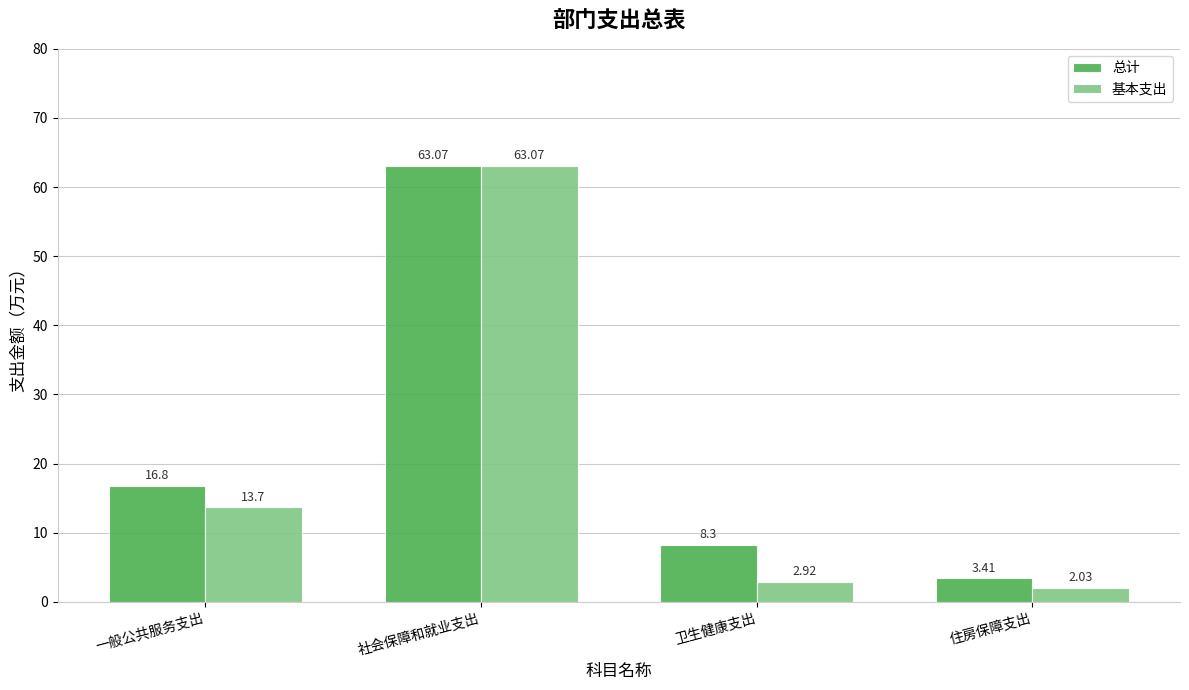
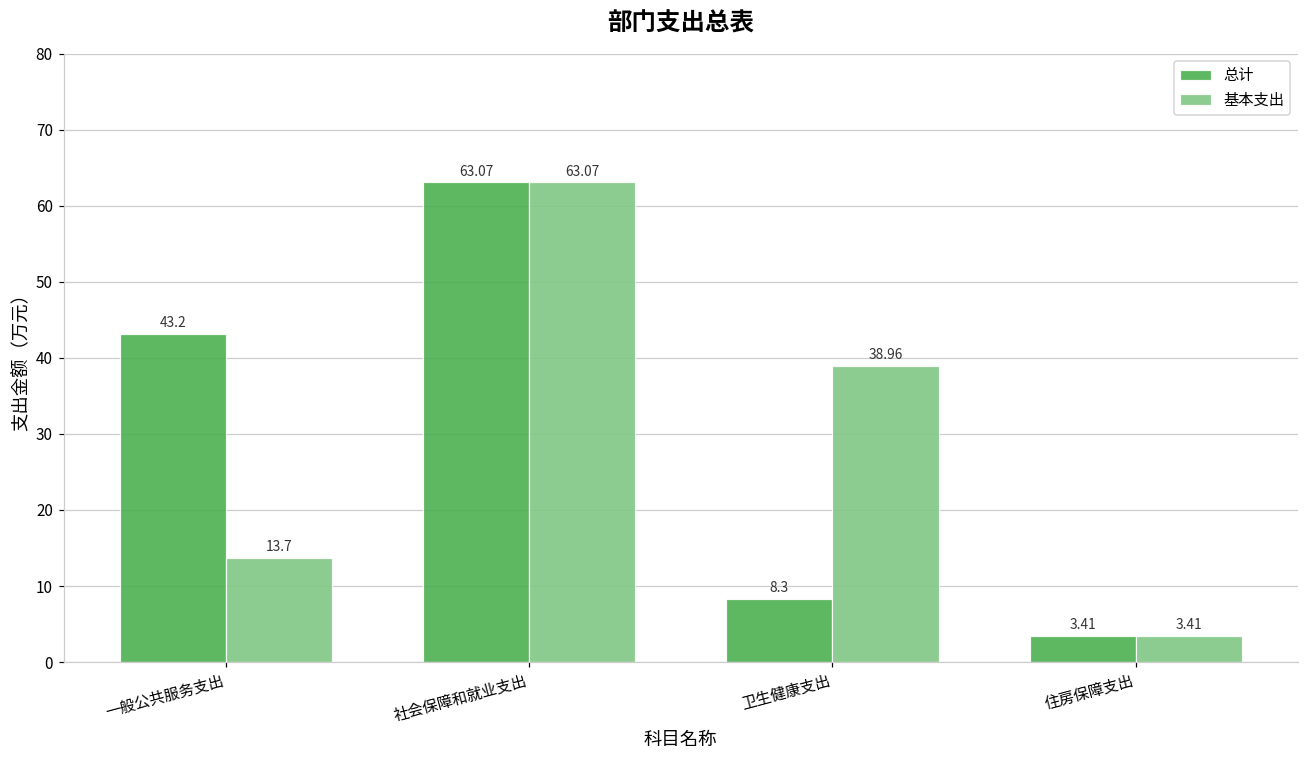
  {
    "总计": {
-     "一般公共服务支出": 16.8,
+     "一般公共服务支出": 43.2,
      "社会保障和就业支出": 63.07,
      "卫生健康支出": 8.3,
      "住房保障支出": 3.41
    },
    "基本支出": {
      "一般公共服务支出": 13.7,
      "社会保障和就业支出": 63.07,
-     "卫生健康支出": 2.92,
-     "住房保障支出": 2.03
+     "卫生健康支出": 38.96,
+     "住房保障支出": 3.41
    }
  }
